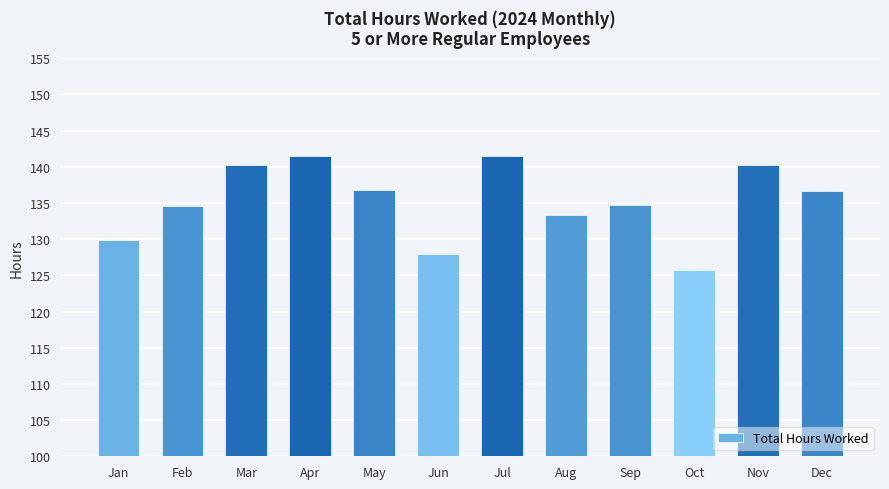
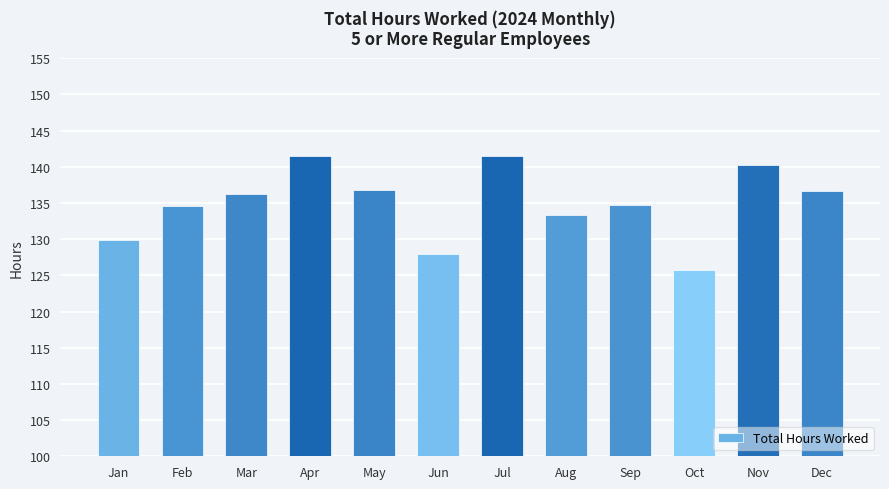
  {
    "Jan": 130,
    "Feb": 135,
-   "Mar": 140,
+   "Mar": 136,
    "Apr": 142,
    "May": 137,
    "Jun": 128,
    "Jul": 142,
    "Aug": 133,
    "Sep": 135,
    "Oct": 126,
    "Nov": 140,
    "Dec": 137
  }
